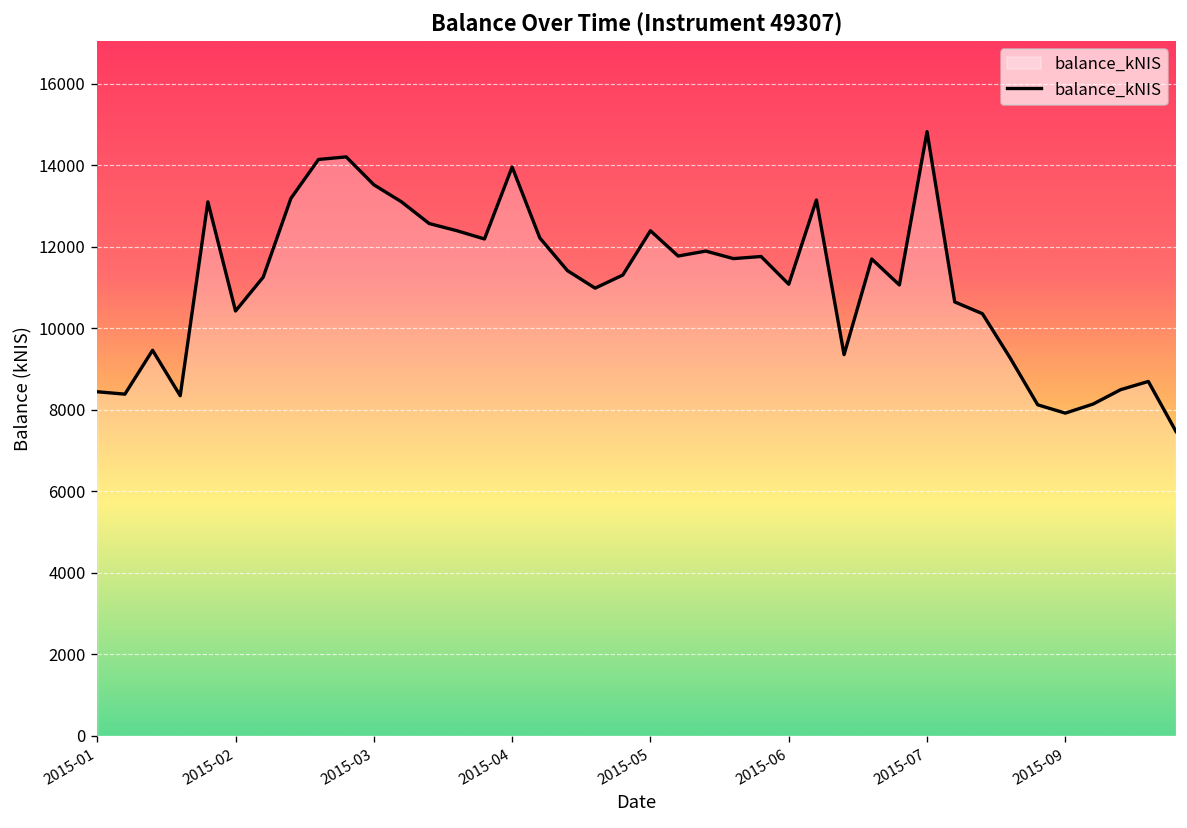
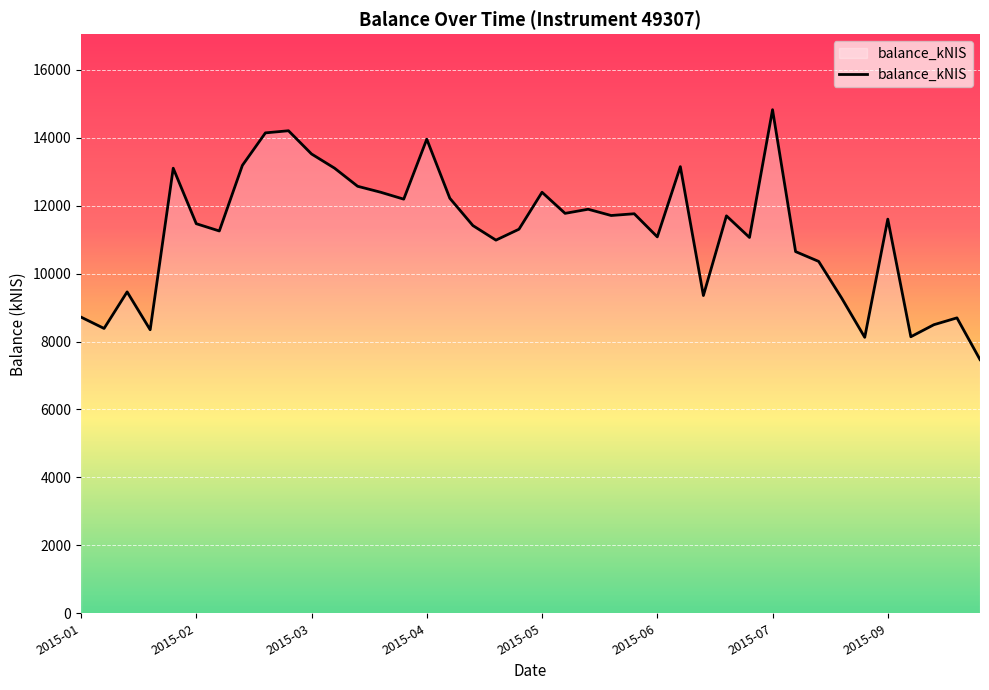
  {
-   "2015-01": 8400,
-   "2015-02": 10400,
+   "2015-01": 8700,
+   "2015-02": 11500,
    "2015-03": 13500,
    "2015-04": 14000,
    "2015-05": 12400,
    "2015-06": 11100,
    "2015-07": 14800,
-   "2015-09": 7900
+   "2015-09": 11600
  }
